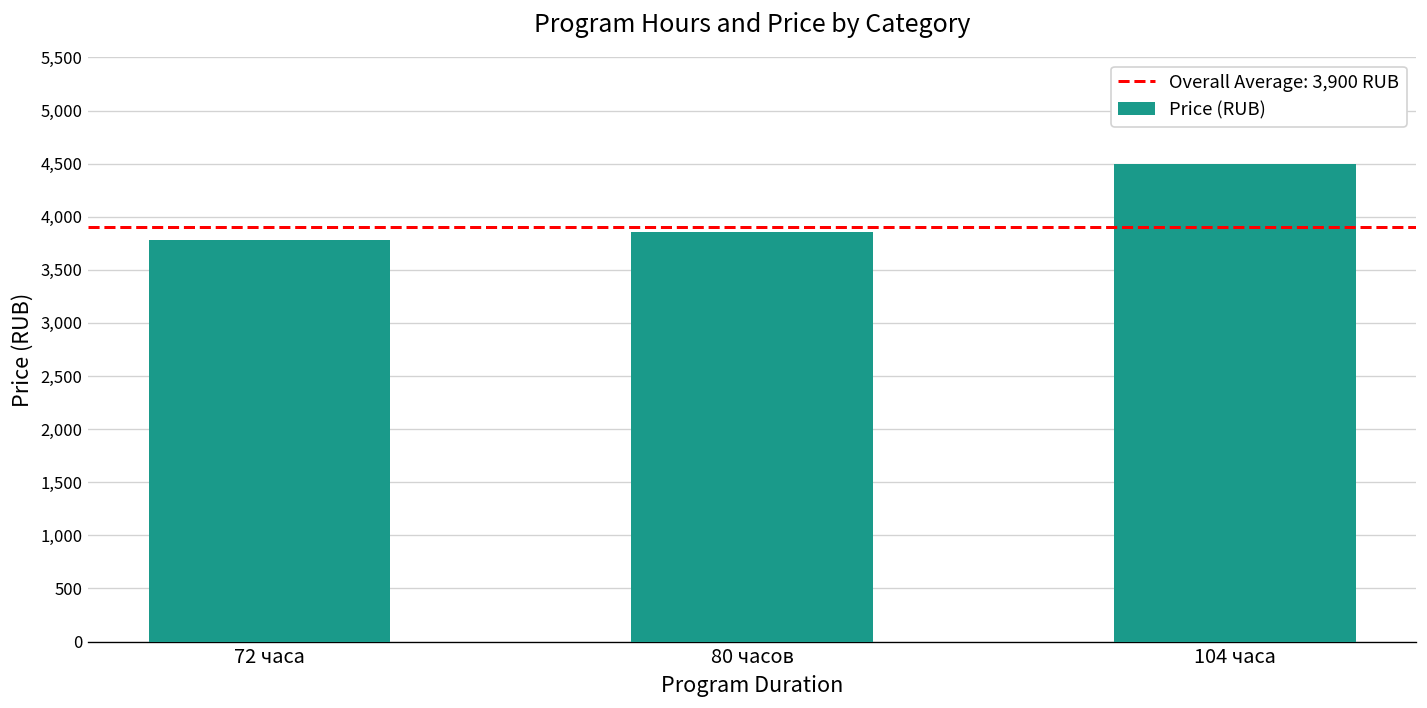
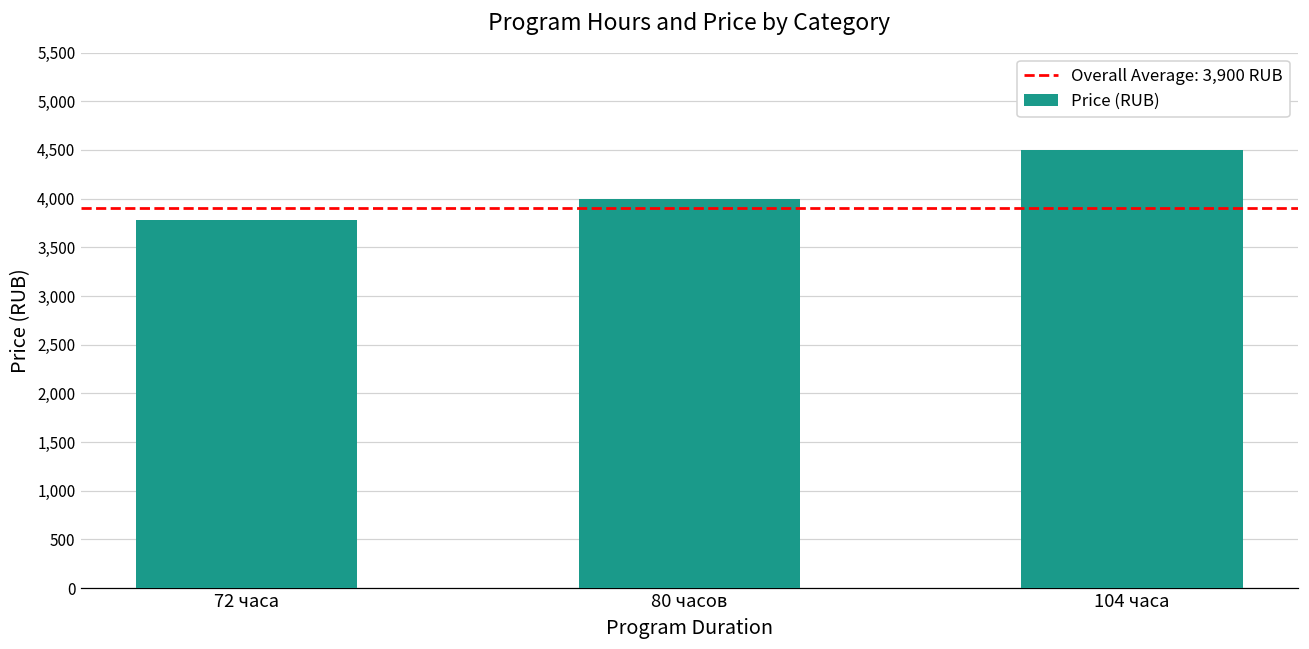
  {
    "72 часа": "3,800",
-   "80 часов": "3,900",
+   "80 часов": "4,000",
    "104 часа": "4,500"
  }
